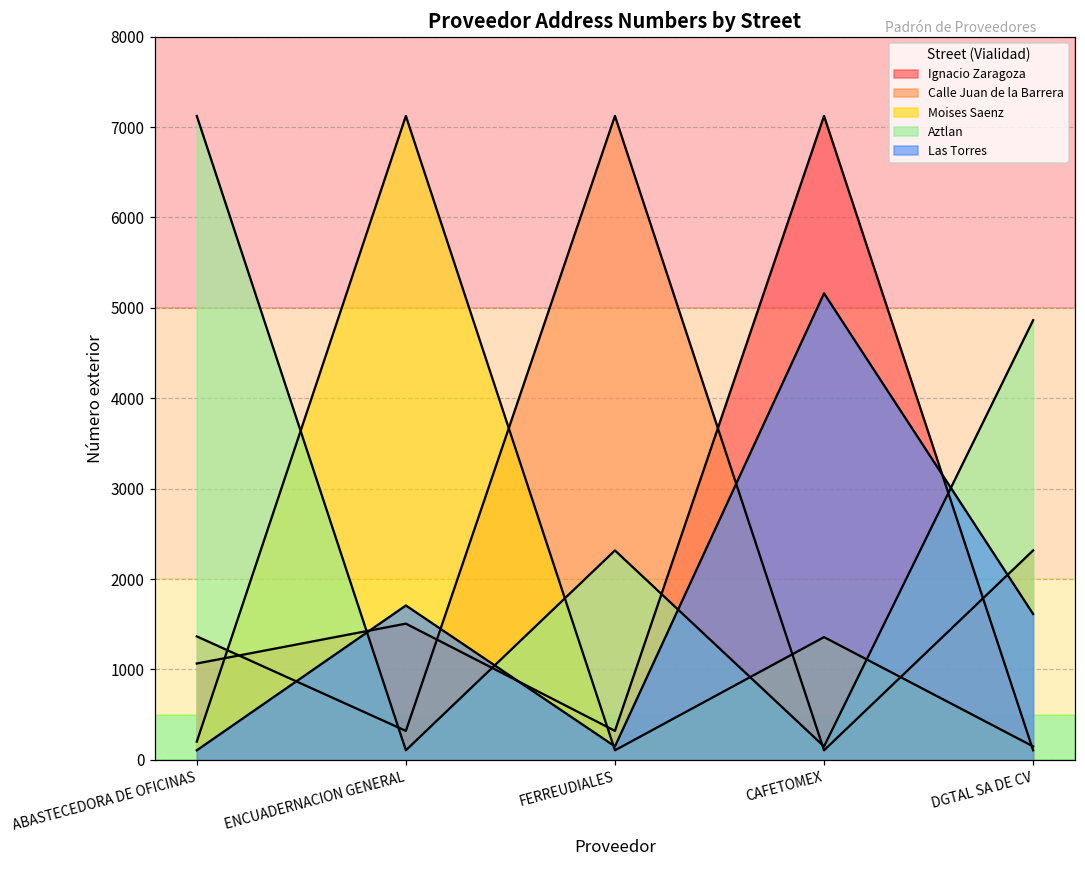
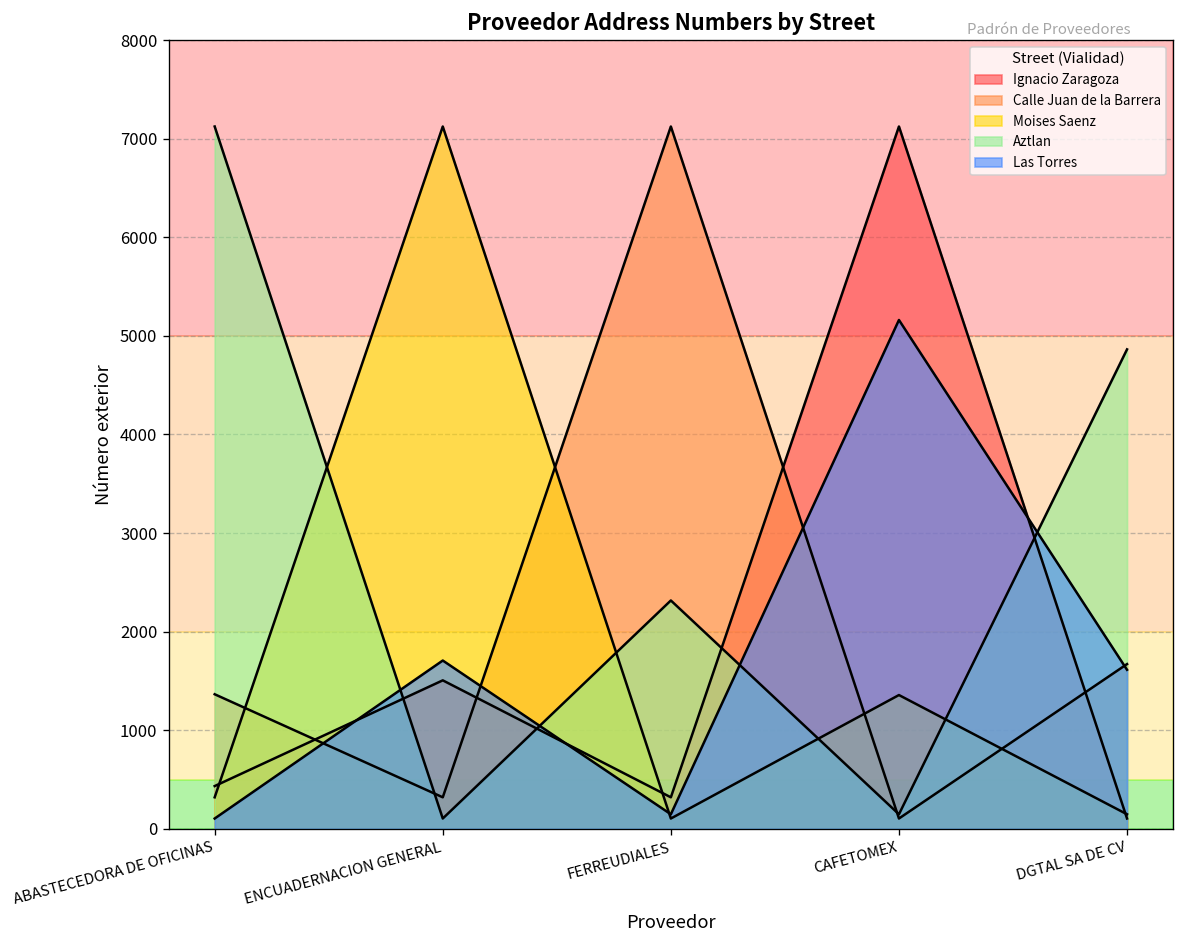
  {
    "Ignacio Zaragoza": {
-     "ABASTECEDORA DE OFICINAS": 1100,
+     "ABASTECEDORA DE OFICINAS": 400,
      "ENCUADERNACION GENERAL": 1500,
      "FERREUDIALES": 300,
      "CAFETOMEX": 7100,
      "DGTAL SA DE CV": 100
    },
    "Calle Juan de la Barrera": {
      "ABASTECEDORA DE OFICINAS": 1400,
      "ENCUADERNACION GENERAL": 300,
      "FERREUDIALES": 7100,
      "CAFETOMEX": 100,
-     "DGTAL SA DE CV": 2300
+     "DGTAL SA DE CV": 1700
    },
    "Moises Saenz": {
-     "ABASTECEDORA DE OFICINAS": 200,
+     "ABASTECEDORA DE OFICINAS": 300,
      "ENCUADERNACION GENERAL": 7100,
      "FERREUDIALES": 100,
      "CAFETOMEX": 1400,
      "DGTAL SA DE CV": 100
    },
    "Aztlan": {
      "ABASTECEDORA DE OFICINAS": 7100,
      "ENCUADERNACION GENERAL": 100,
      "FERREUDIALES": 2300,
      "CAFETOMEX": 100,
      "DGTAL SA DE CV": 4900
    },
    "Las Torres": {
      "ABASTECEDORA DE OFICINAS": 100,
      "ENCUADERNACION GENERAL": 1700,
      "FERREUDIALES": 100,
      "CAFETOMEX": 5200,
      "DGTAL SA DE CV": 1600
    }
  }
